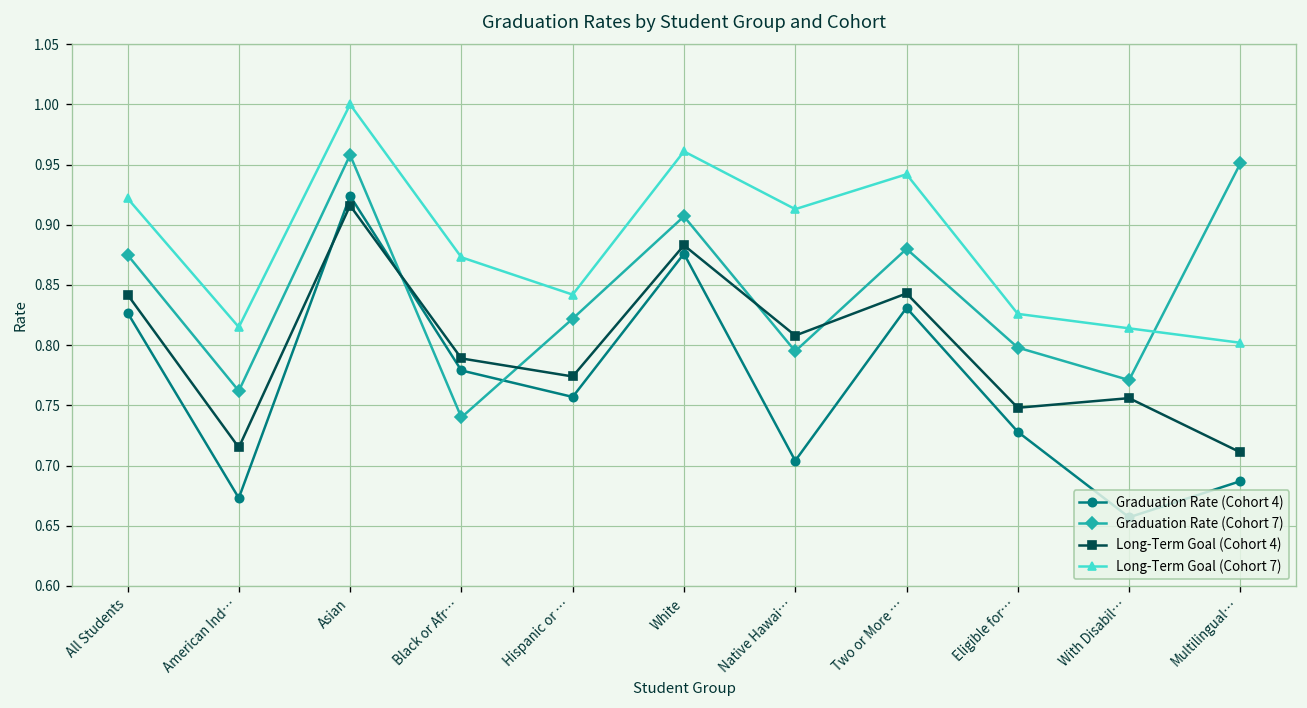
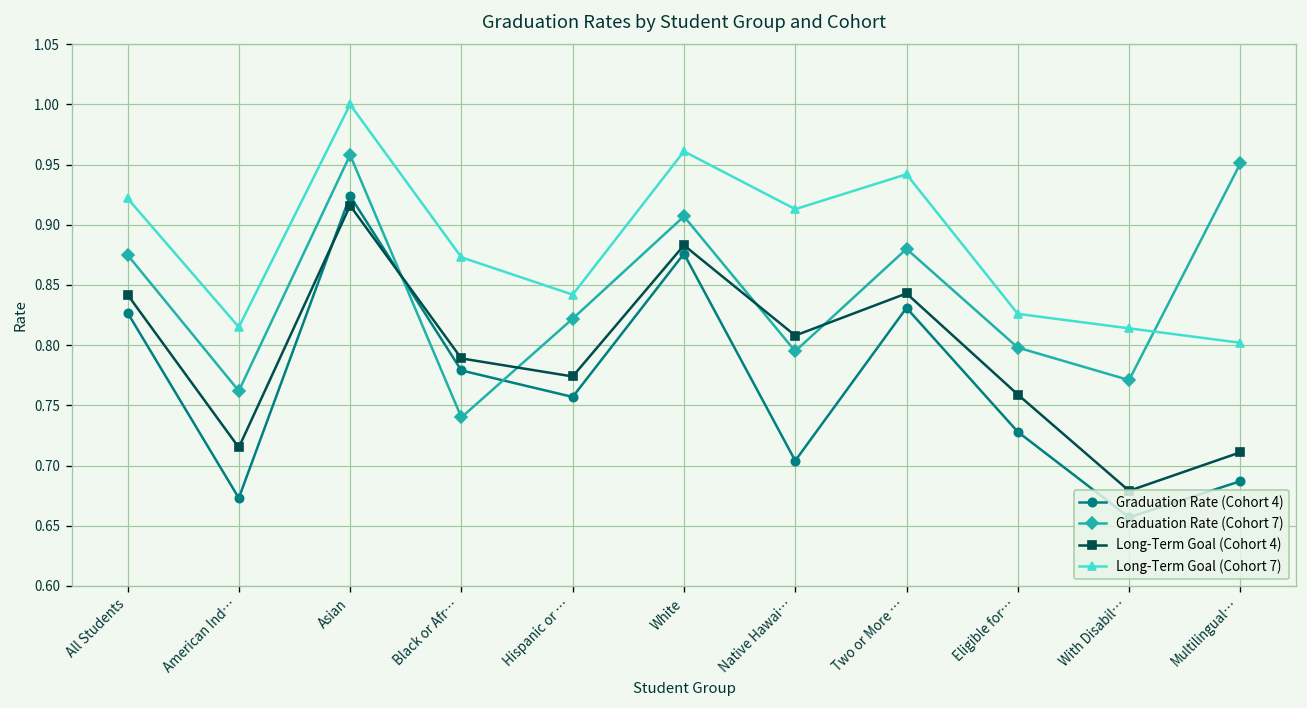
  {
    "Graduation Rate (Cohort 4)": {
      "All Students": 0.827,
      "American Ind…": 0.673,
      "Asian": 0.924,
      "Black or Afr…": 0.779,
      "Hispanic or …": 0.757,
      "White": 0.876,
      "Native Hawai…": 0.704,
      "Two or More …": 0.831,
      "Eligible for…": 0.728,
      "Multilingual…": 0.687
    },
    "Graduation Rate (Cohort 7)": {
      "All Students": 0.875,
      "American Ind…": 0.762,
      "Asian": 0.958,
      "Black or Afr…": 0.740,
      "Hispanic or …": 0.822,
      "White": 0.907,
      "Native Hawai…": 0.795,
      "Two or More …": 0.880,
      "Eligible for…": 0.798,
      "With Disabil…": 0.771,
      "Multilingual…": 0.951
    },
    "Long-Term Goal (Cohort 4)": {
      "All Students": 0.842,
      "American Ind…": 0.715,
      "Asian": 0.916,
      "Black or Afr…": 0.789,
      "Hispanic or …": 0.774,
      "White": 0.883,
      "Native Hawai…": 0.808,
      "Two or More …": 0.843,
-     "Eligible for…": 0.748,
-     "With Disabil…": 0.756,
+     "Eligible for…": 0.759,
+     "With Disabil…": 0.679,
      "Multilingual…": 0.711
    },
    "Long-Term Goal (Cohort 7)": {
      "All Students": 0.922,
      "American Ind…": 0.815,
      "Asian": 1.000,
      "Black or Afr…": 0.873,
      "Hispanic or …": 0.842,
      "White": 0.961,
      "Native Hawai…": 0.913,
      "Two or More …": 0.942,
      "Eligible for…": 0.826,
      "With Disabil…": 0.814,
      "Multilingual…": 0.802
    }
  }
